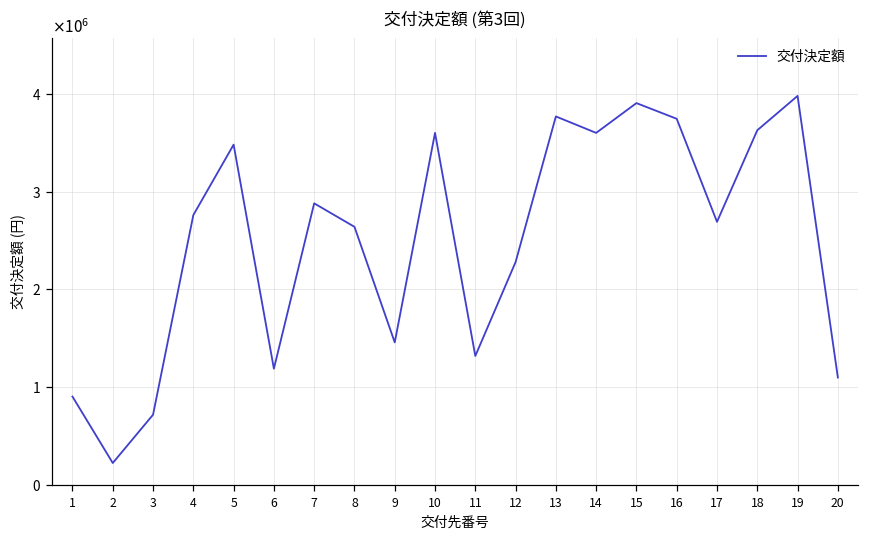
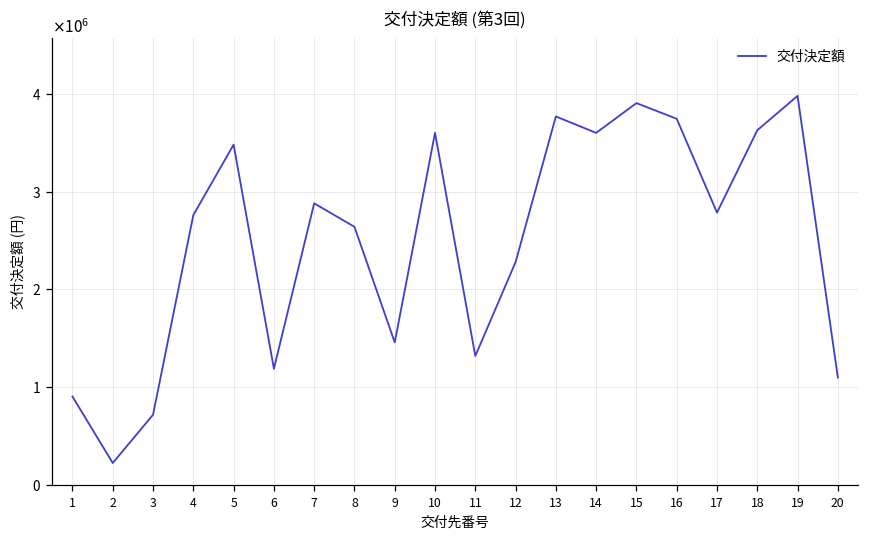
  {
    "1": 900000,
    "2": 200000,
    "3": 700000,
    "4": 2800000,
    "5": 3500000,
    "6": 1200000,
    "7": 2900000,
    "8": 2600000,
    "9": 1500000,
    "10": 3600000,
    "11": 1300000,
    "12": 2300000,
    "13": 3800000,
    "14": 3600000,
    "15": 3900000,
    "16": 3700000,
-   "17": 2700000,
+   "17": 2800000,
    "18": 3600000,
    "19": 4000000,
    "20": 1100000
  }
